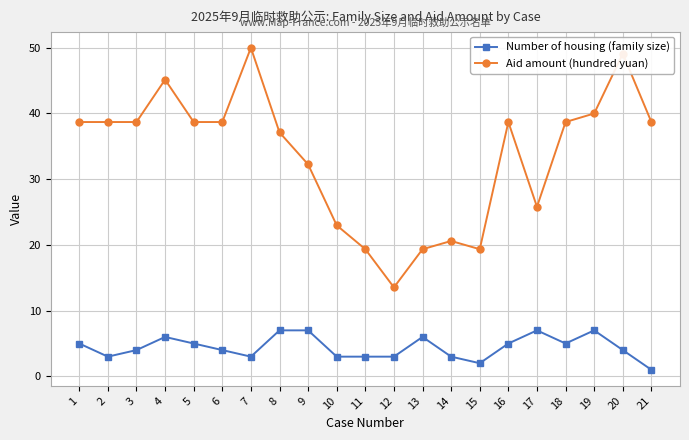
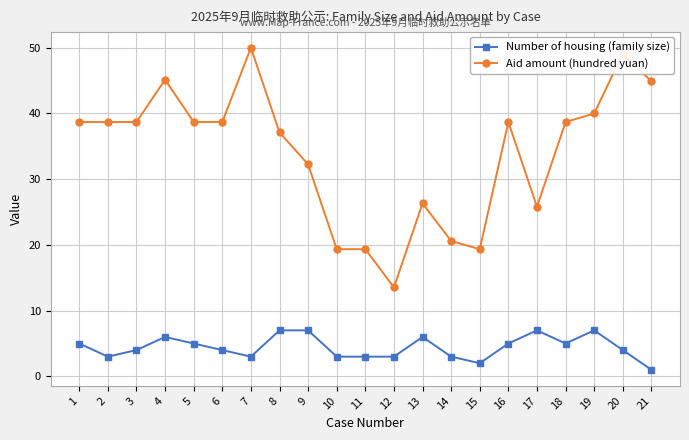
  {
    "Number of housing (family size)": {
      "1": 5,
      "2": 3,
      "3": 4,
      "4": 6,
      "5": 5,
      "6": 4,
      "7": 3,
      "8": 7,
      "9": 7,
      "10": 3,
      "11": 3,
      "12": 3,
      "13": 6,
      "14": 3,
      "15": 2,
      "16": 5,
      "17": 7,
      "18": 5,
      "19": 7,
      "20": 4,
      "21": 1
    },
    "Aid amount (hundred yuan)": {
      "1": 39,
      "2": 39,
      "3": 39,
      "4": 45,
      "5": 39,
      "6": 39,
      "7": 50,
      "8": 37,
      "9": 32,
-     "10": 23,
+     "10": 19,
      "11": 19,
      "12": 14,
-     "13": 19,
+     "13": 26,
      "14": 21,
      "15": 19,
      "16": 39,
      "17": 26,
      "18": 39,
      "19": 40,
-     "21": 39
+     "21": 45
    }
  }
